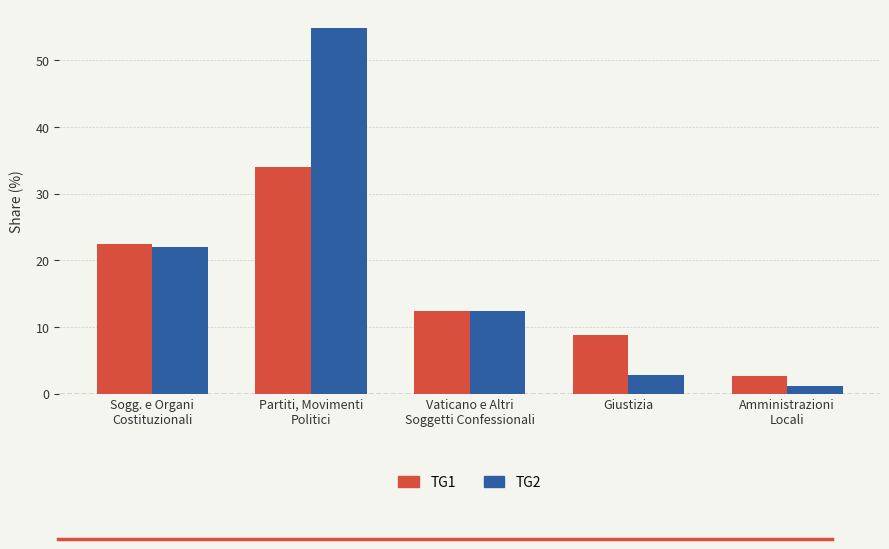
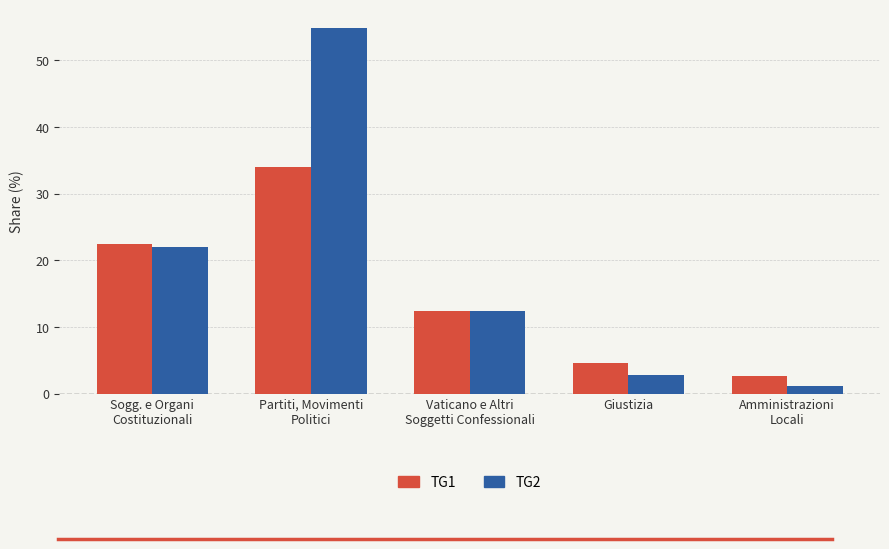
  {
    "TG1": {
      "Sogg. e Organi Costituzionali": 22,
      "Partiti, Movimenti Politici": 34,
      "Vaticano e Altri Soggetti Confessionali": 12,
-     "Giustizia": 9,
+     "Giustizia": 5,
      "Amministrazioni Locali": 3
    },
    "TG2": {
      "Sogg. e Organi Costituzionali": 22,
      "Partiti, Movimenti Politici": 55,
      "Vaticano e Altri Soggetti Confessionali": 12,
      "Giustizia": 3,
      "Amministrazioni Locali": 1
    }
  }
